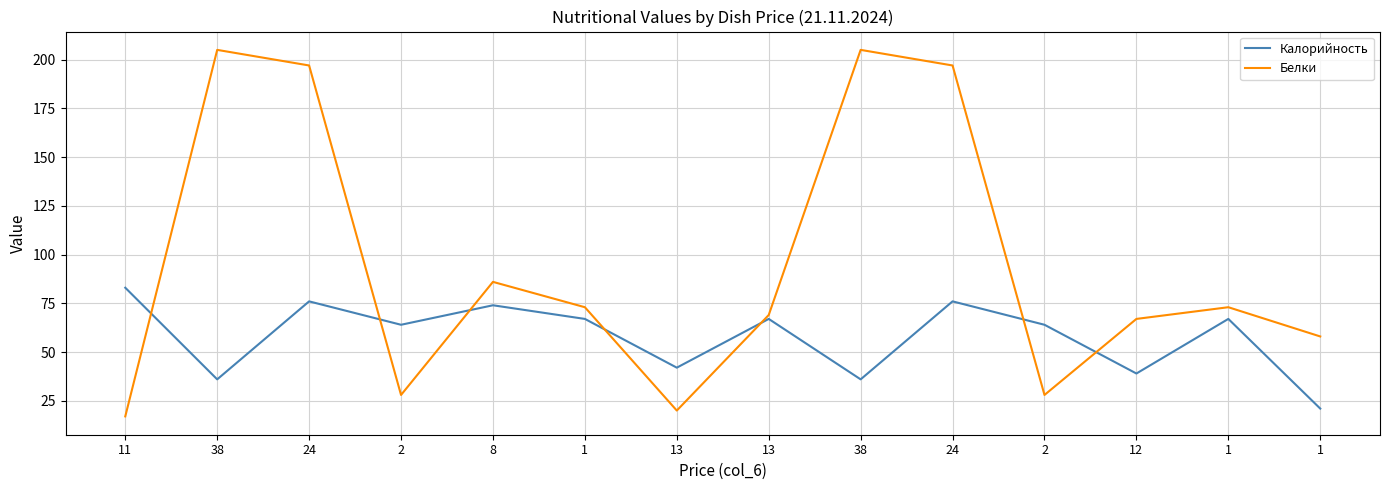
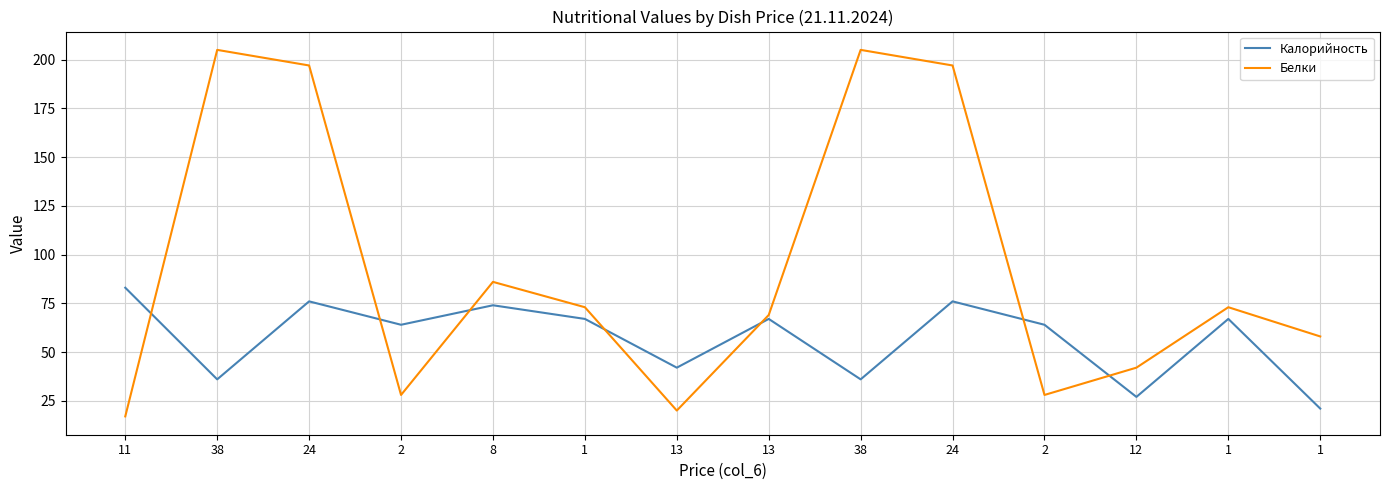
  {
    "Калорийность": {
      "11": 83,
      "8": 74,
-     "12": 39
+     "12": 27
    },
    "Белки": {
      "11": 17,
      "8": 86,
-     "12": 67
+     "12": 42
    }
  }
